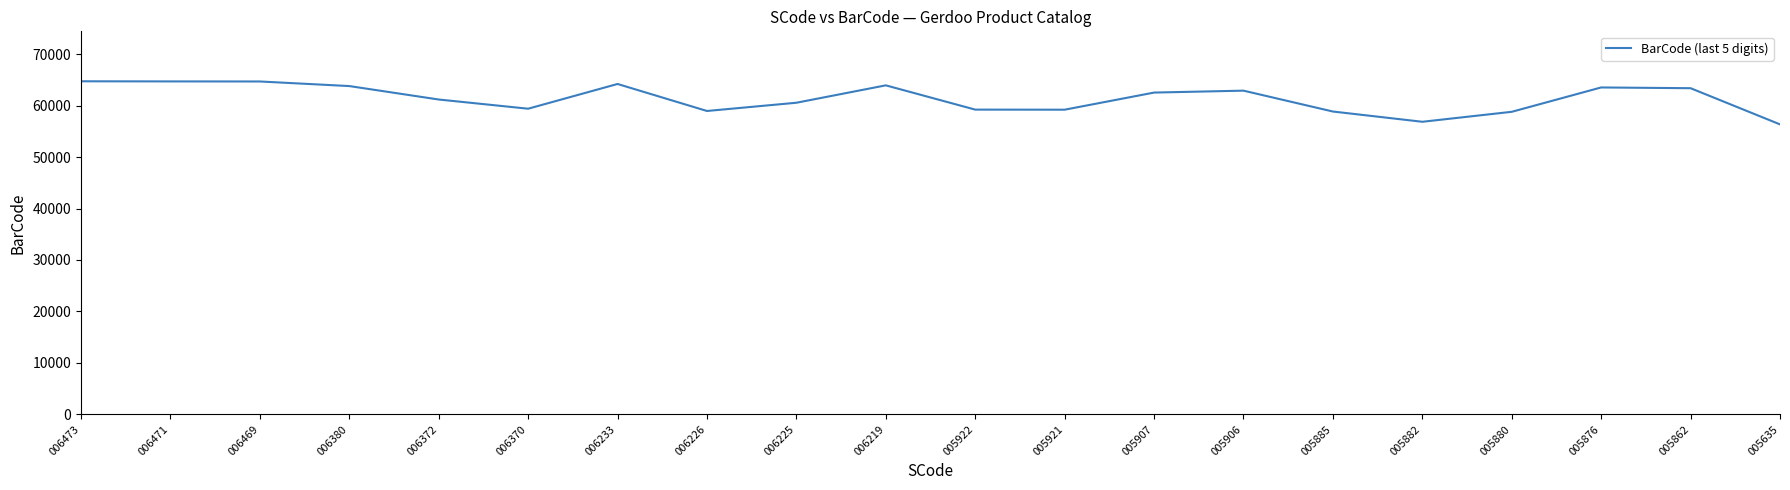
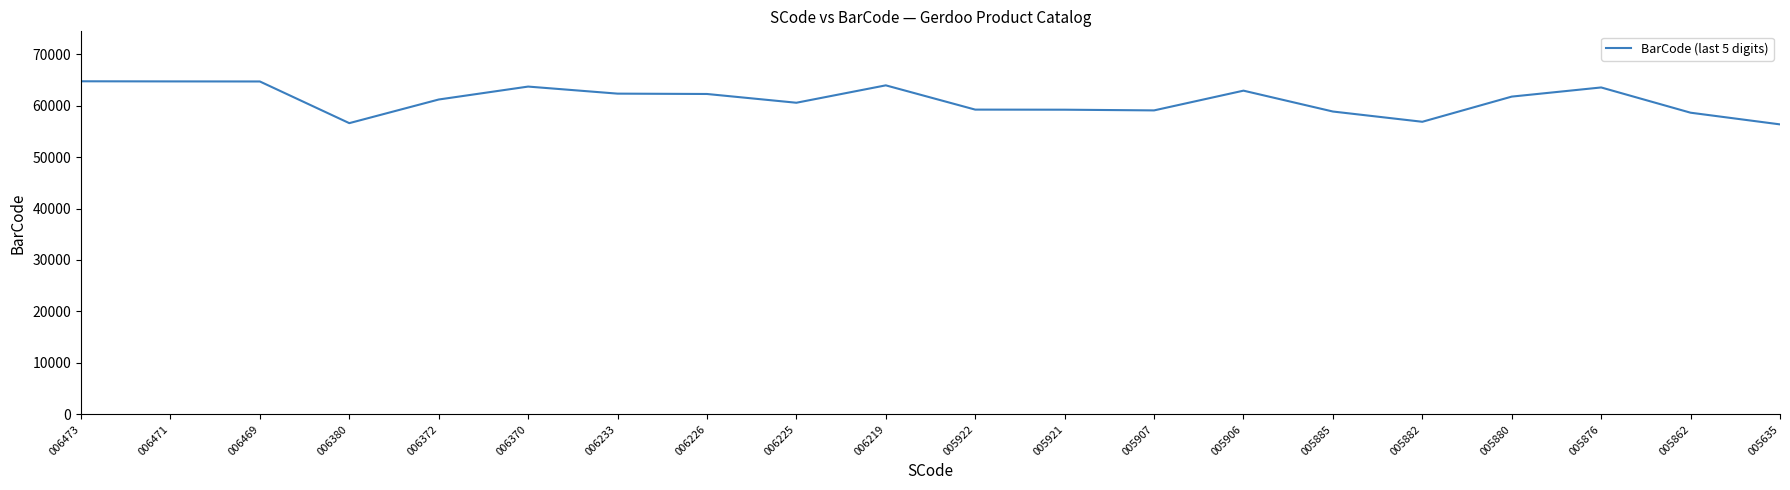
  {
    "006473": 65000,
    "006471": 65000,
    "006469": 65000,
-   "006380": 64000,
+   "006380": 57000,
    "006372": 61000,
-   "006370": 59000,
-   "006233": 64000,
-   "006226": 59000,
+   "006370": 64000,
+   "006233": 62000,
+   "006226": 62000,
    "006225": 61000,
    "006219": 64000,
    "005922": 59000,
    "005921": 59000,
-   "005907": 63000,
+   "005907": 59000,
    "005906": 63000,
    "005885": 59000,
    "005882": 57000,
-   "005880": 59000,
+   "005880": 62000,
    "005876": 64000,
-   "005862": 63000,
+   "005862": 59000,
    "005635": 56000
  }
